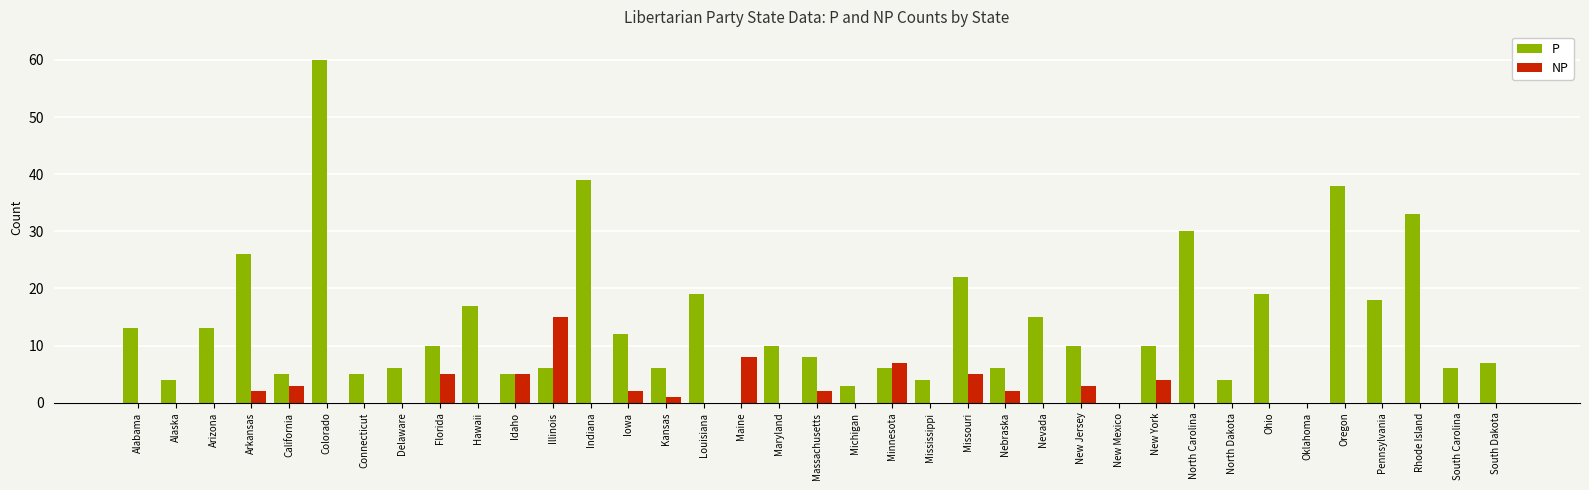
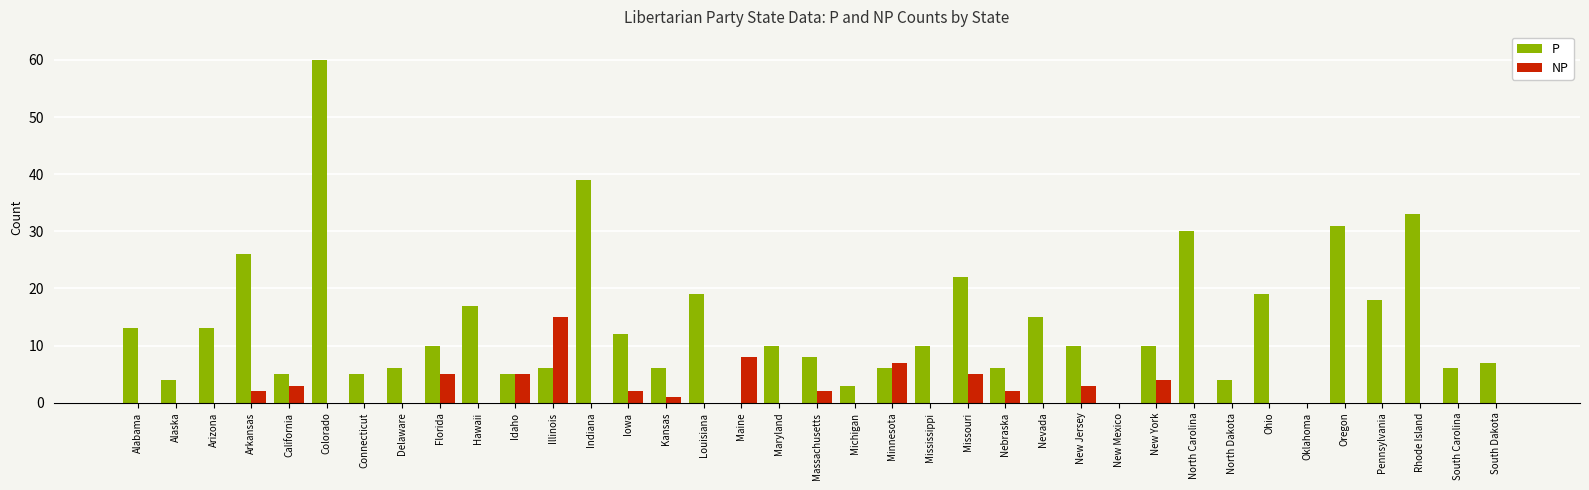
  {
    "P": {
      "Alabama": 13,
      "Alaska": 4,
      "Arizona": 13,
      "Arkansas": 26,
      "California": 5,
      "Colorado": 60,
      "Connecticut": 5,
      "Delaware": 6,
      "Florida": 10,
      "Hawaii": 17,
      "Idaho": 5,
      "Illinois": 6,
      "Indiana": 39,
      "Iowa": 12,
      "Kansas": 6,
      "Louisiana": 19,
      "Maine": 0,
      "Maryland": 10,
      "Massachusetts": 8,
      "Michigan": 3,
      "Minnesota": 6,
-     "Mississippi": 4,
+     "Mississippi": 10,
      "Missouri": 22,
      "Nebraska": 6,
      "Nevada": 15,
      "New Jersey": 10,
      "New Mexico": 0,
      "New York": 10,
      "North Carolina": 30,
      "North Dakota": 4,
      "Ohio": 19,
      "Oklahoma": 0,
-     "Oregon": 38,
+     "Oregon": 31,
      "Pennsylvania": 18,
      "Rhode Island": 33,
      "South Carolina": 6,
      "South Dakota": 7
    },
    "NP": {
      "Alabama": 0,
      "Alaska": 0,
      "Arizona": 0,
      "Arkansas": 2,
      "California": 3,
      "Colorado": 0,
      "Connecticut": 0,
      "Delaware": 0,
      "Florida": 5,
      "Hawaii": 0,
      "Idaho": 5,
      "Illinois": 15,
      "Indiana": 0,
      "Iowa": 2,
      "Kansas": 1,
      "Louisiana": 0,
      "Maine": 8,
      "Maryland": 0,
      "Massachusetts": 2,
      "Michigan": 0,
      "Minnesota": 7,
      "Mississippi": 0,
      "Missouri": 5,
      "Nebraska": 2,
      "Nevada": 0,
      "New Jersey": 3,
      "New Mexico": 0,
      "New York": 4,
      "North Carolina": 0,
      "North Dakota": 0,
      "Ohio": 0,
      "Oklahoma": 0,
      "Oregon": 0,
      "Pennsylvania": 0,
      "Rhode Island": 0,
      "South Carolina": 0,
      "South Dakota": 0
    }
  }
